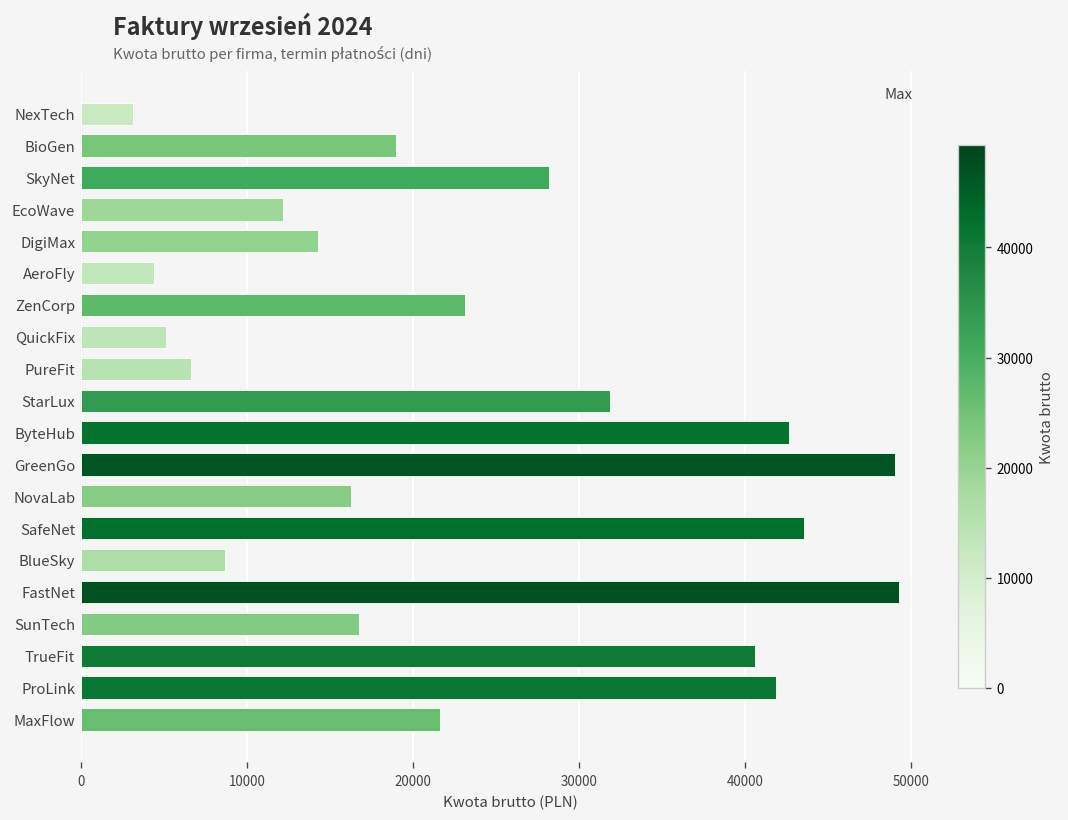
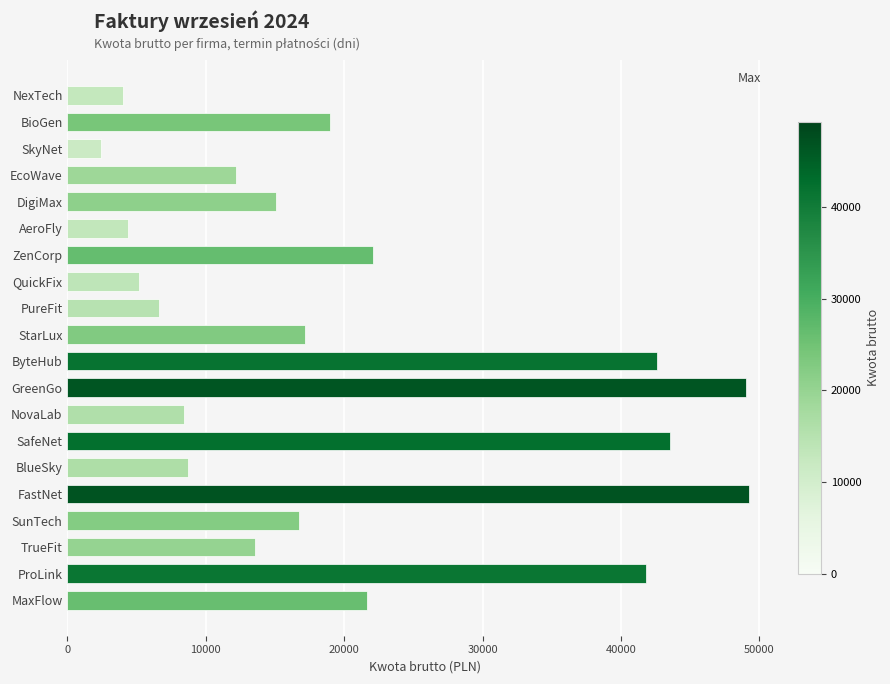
  {
-   "NexTech": 3100,
+   "NexTech": 4000,
    "BioGen": 19000,
-   "SkyNet": 28200,
+   "SkyNet": 2400,
    "EcoWave": 12100,
-   "DigiMax": 14300,
+   "DigiMax": 15100,
    "AeroFly": 4400,
-   "ZenCorp": 23100,
+   "ZenCorp": 22100,
    "QuickFix": 5100,
    "PureFit": 6600,
-   "StarLux": 31900,
+   "StarLux": 17200,
    "ByteHub": 42600,
    "GreenGo": 49000,
-   "NovaLab": 16200,
+   "NovaLab": 8400,
    "SafeNet": 43600,
    "BlueSky": 8700,
    "FastNet": 49300,
    "SunTech": 16800,
-   "TrueFit": 40600,
+   "TrueFit": 13600,
    "ProLink": 41800,
    "MaxFlow": 21600
  }
